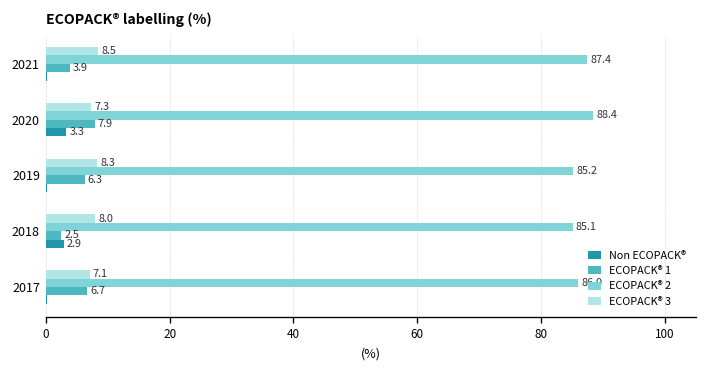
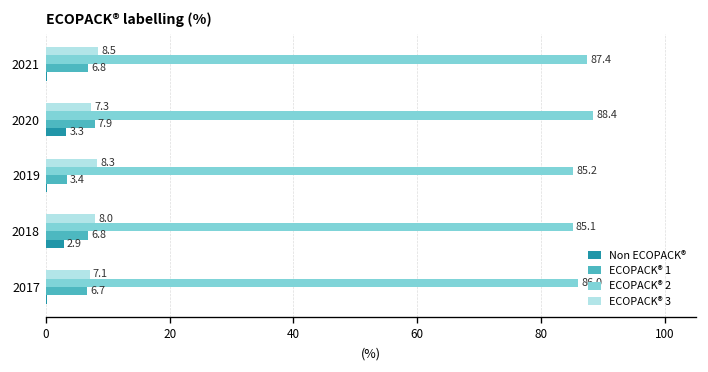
  {
    "Non ECOPACK®": {
      "2020": 3.3,
      "2018": 2.9
    },
    "ECOPACK® 1": {
-     "2021": 3.9,
+     "2021": 6.8,
      "2020": 7.9,
-     "2019": 6.3,
-     "2018": 2.5,
+     "2019": 3.4,
+     "2018": 6.8,
      "2017": 6.7
    }
  }
